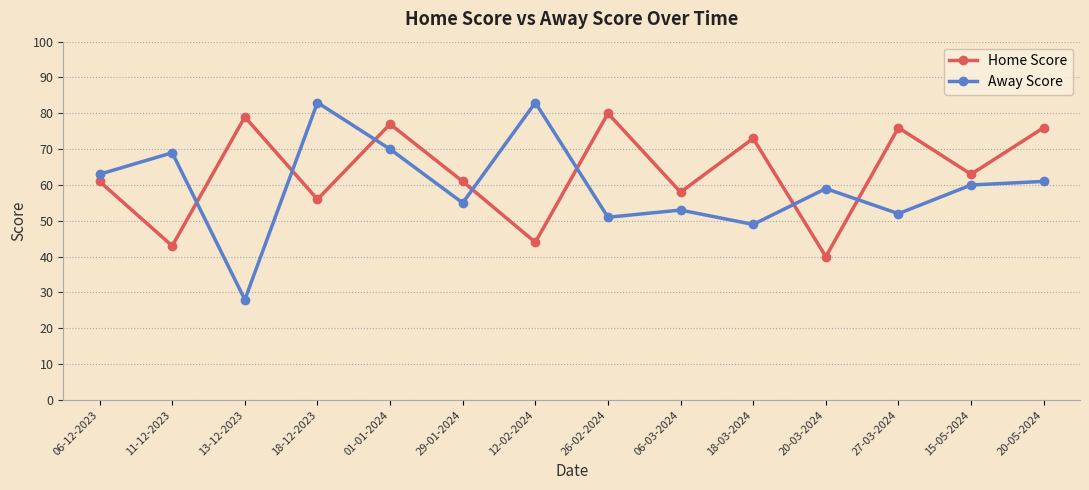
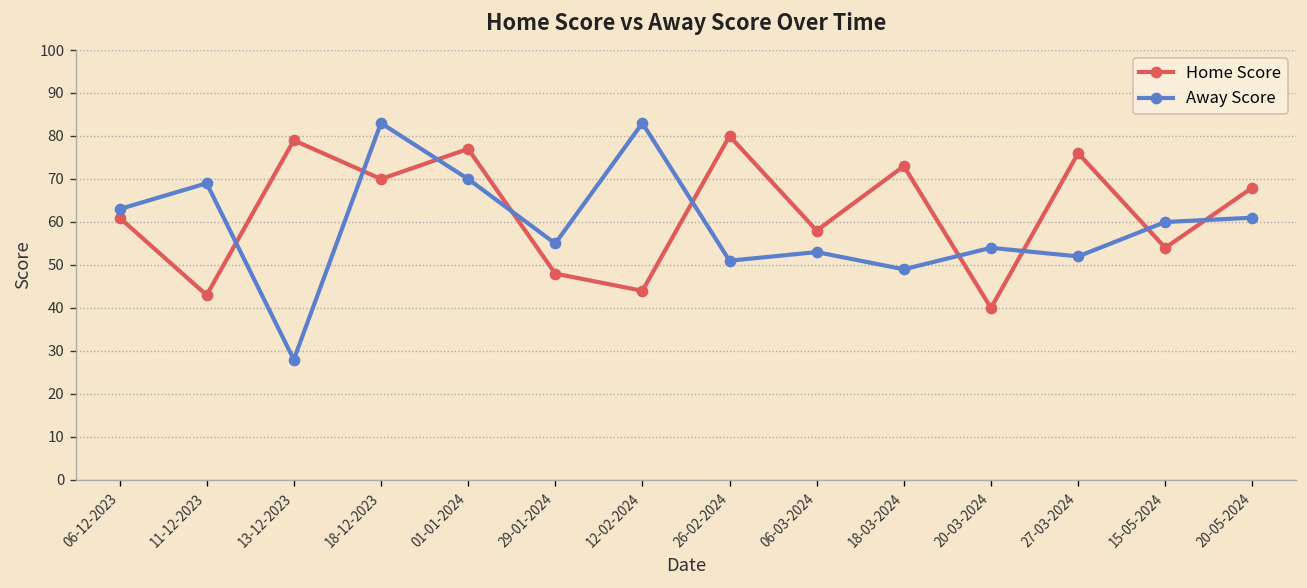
  {
    "Home Score": {
      "06-12-2023": 61,
      "11-12-2023": 43,
      "13-12-2023": 79,
-     "18-12-2023": 56,
+     "18-12-2023": 70,
      "01-01-2024": 77,
-     "29-01-2024": 61,
+     "29-01-2024": 48,
      "12-02-2024": 44,
      "26-02-2024": 80,
      "06-03-2024": 58,
      "18-03-2024": 73,
      "20-03-2024": 40,
      "27-03-2024": 76,
-     "15-05-2024": 63,
-     "20-05-2024": 76
+     "15-05-2024": 54,
+     "20-05-2024": 68
    },
    "Away Score": {
      "06-12-2023": 63,
      "11-12-2023": 69,
      "13-12-2023": 28,
      "18-12-2023": 83,
      "01-01-2024": 70,
      "29-01-2024": 55,
      "12-02-2024": 83,
      "26-02-2024": 51,
      "06-03-2024": 53,
      "18-03-2024": 49,
-     "20-03-2024": 59,
+     "20-03-2024": 54,
      "27-03-2024": 52,
      "15-05-2024": 60,
      "20-05-2024": 61
    }
  }
